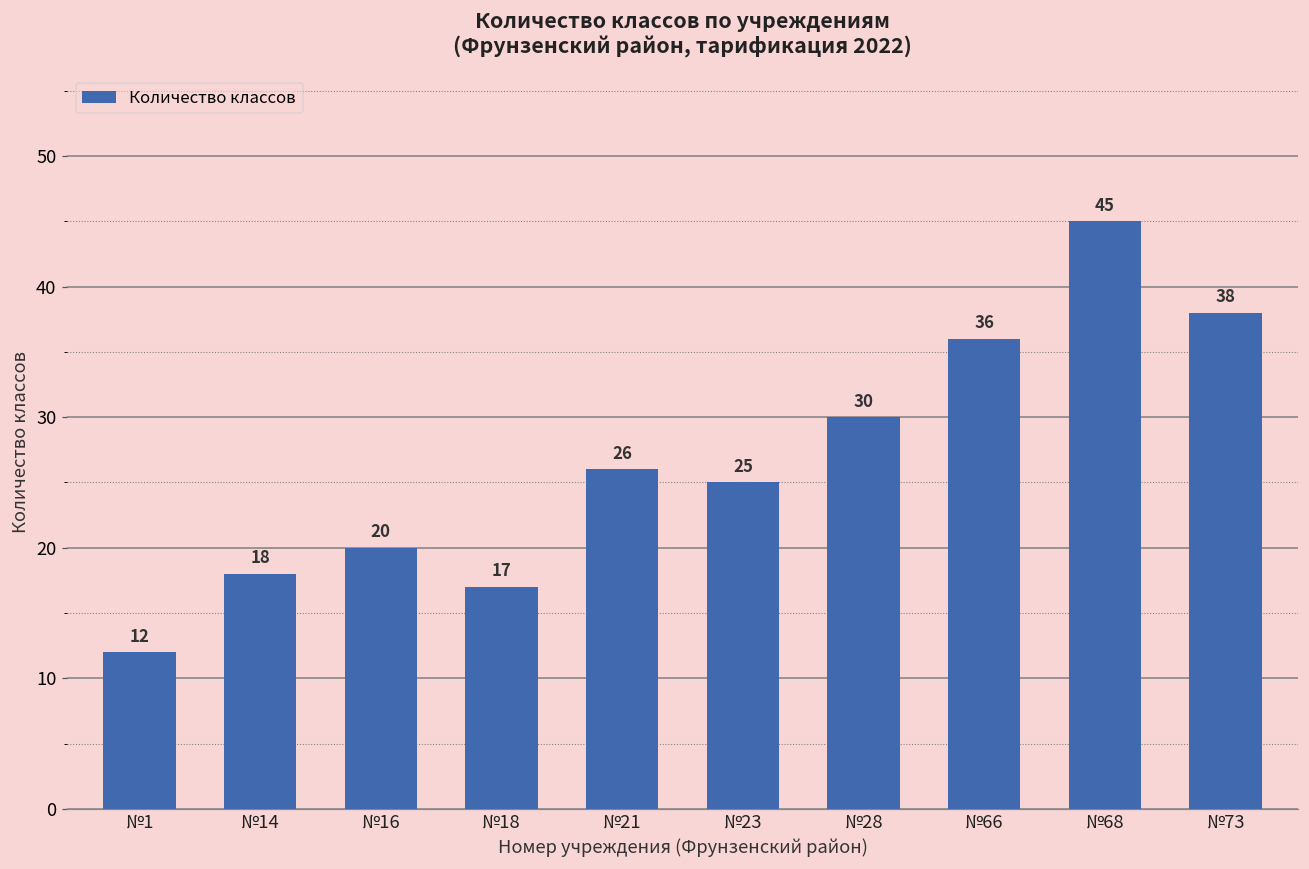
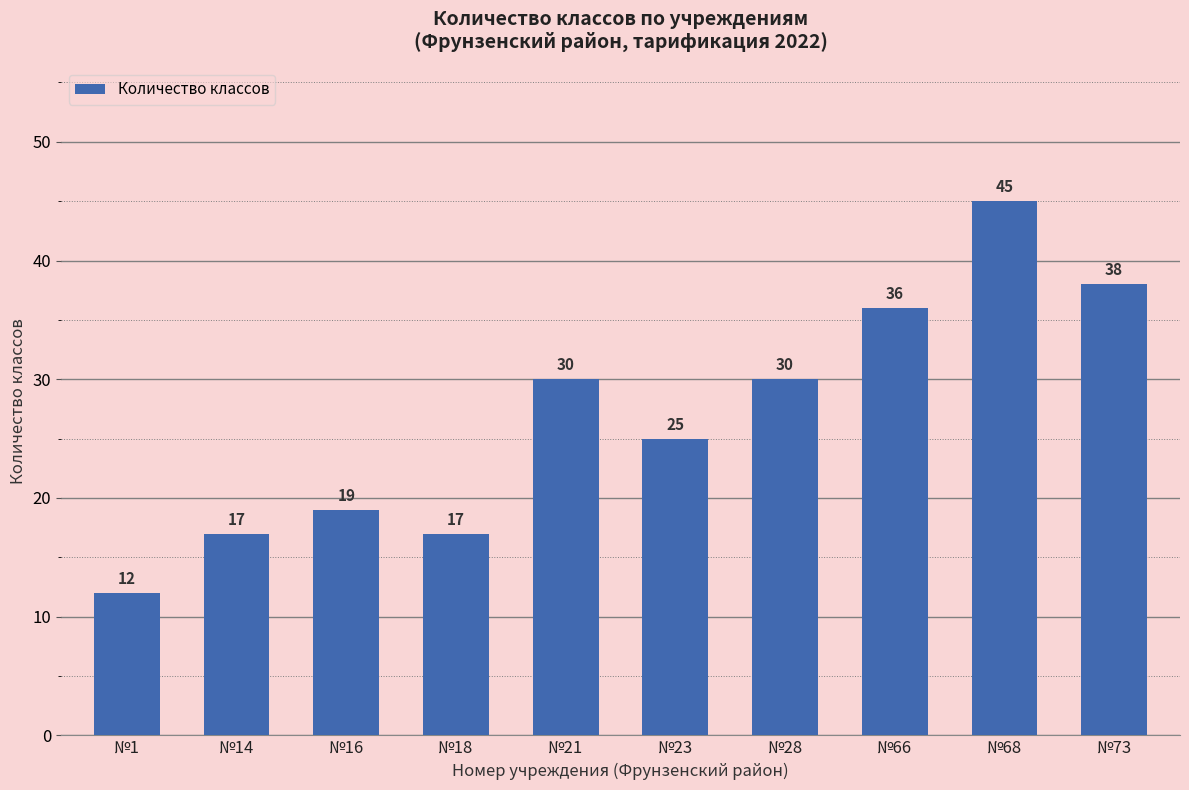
  {
    "№1": 12,
-   "№14": 18,
-   "№16": 20,
+   "№14": 17,
+   "№16": 19,
    "№18": 17,
-   "№21": 26,
+   "№21": 30,
    "№23": 25,
    "№28": 30,
    "№66": 36,
    "№68": 45,
    "№73": 38
  }
